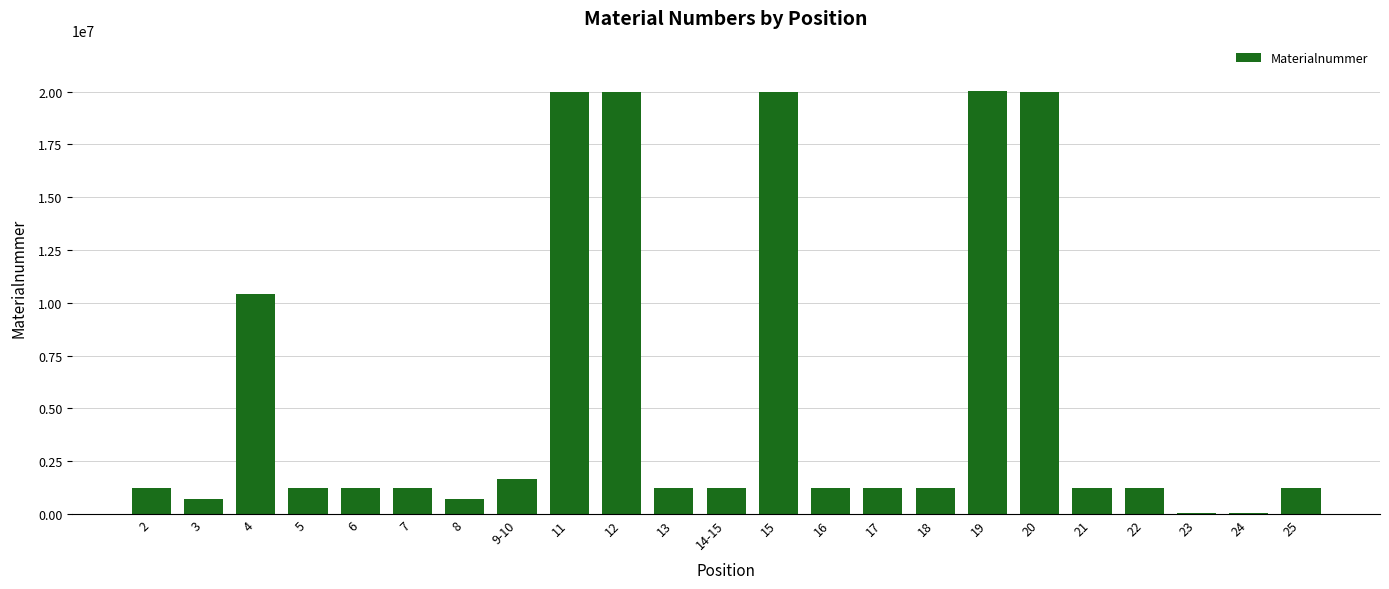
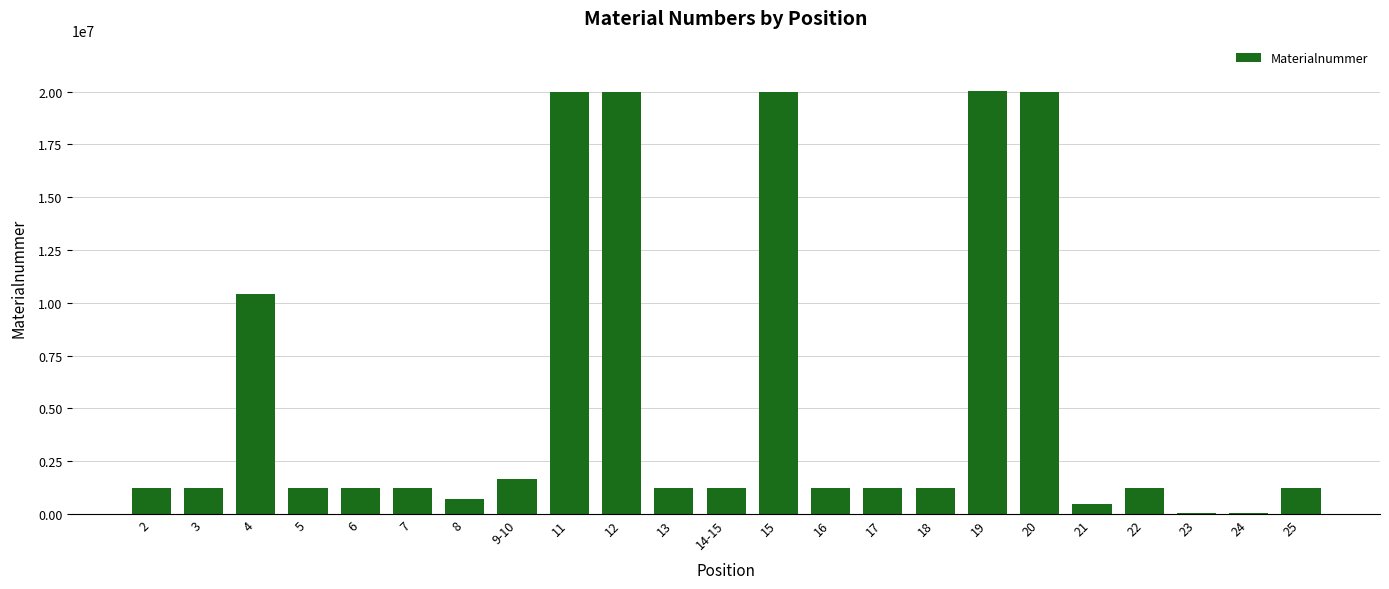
  {
    "2": 1200000,
-   "3": 700000,
+   "3": 1200000,
    "4": 10400000,
    "5": 1200000,
    "6": 1200000,
    "7": 1200000,
    "8": 700000,
    "9-10": 1600000,
    "11": 20000000,
    "12": 20000000,
    "13": 1200000,
    "14-15": 1200000,
    "15": 20000000,
    "16": 1200000,
    "17": 1200000,
    "18": 1200000,
    "19": 20000000,
    "20": 20000000,
-   "21": 1200000,
+   "21": 500000,
    "22": 1200000,
    "25": 1200000
  }
